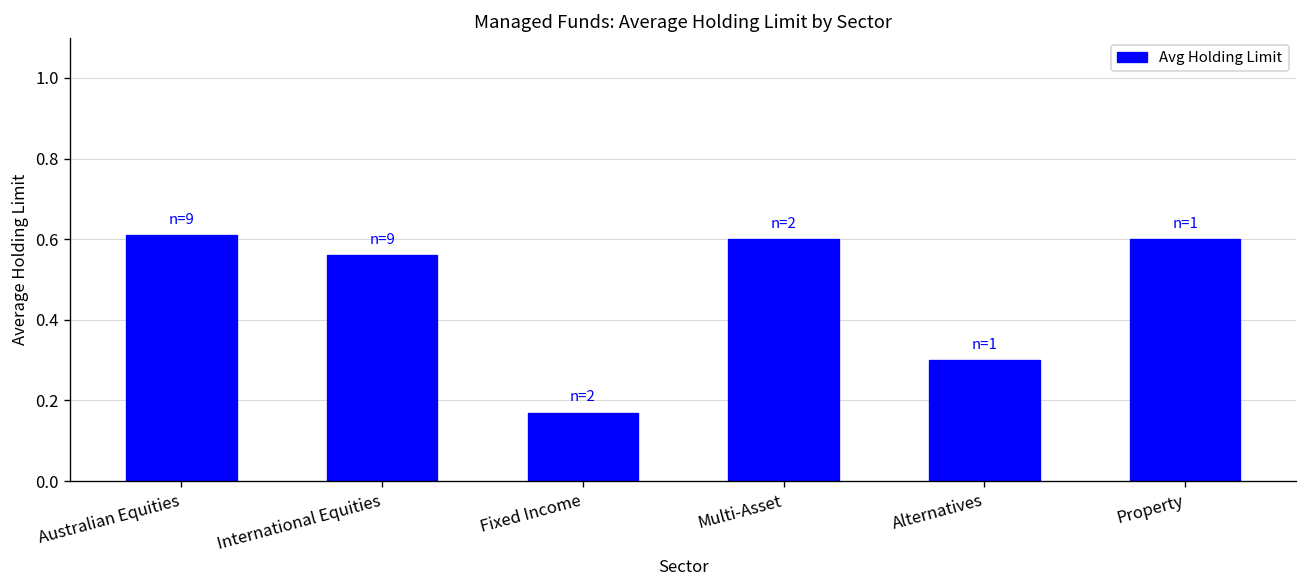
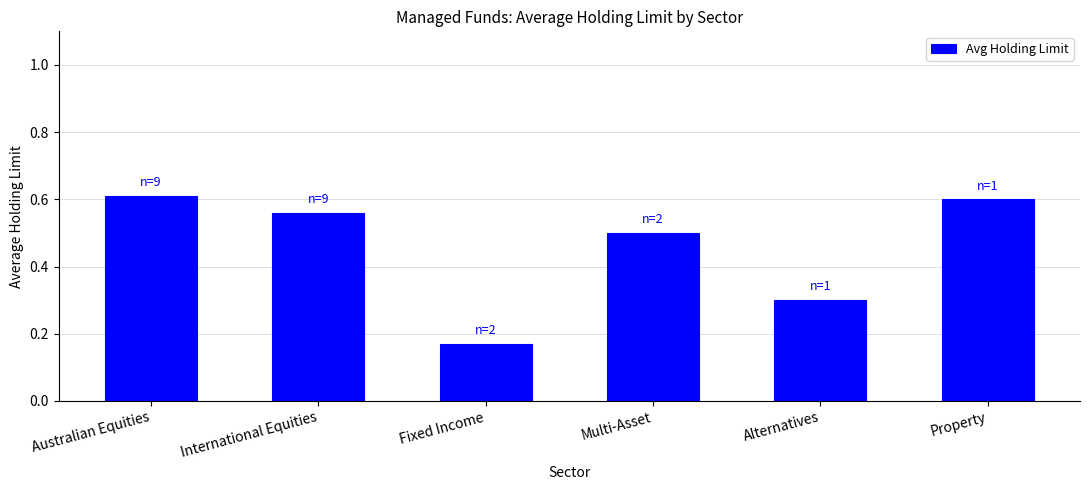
  {
-   "Multi-Asset": 0.6
+   "Multi-Asset": 0.5
  }
